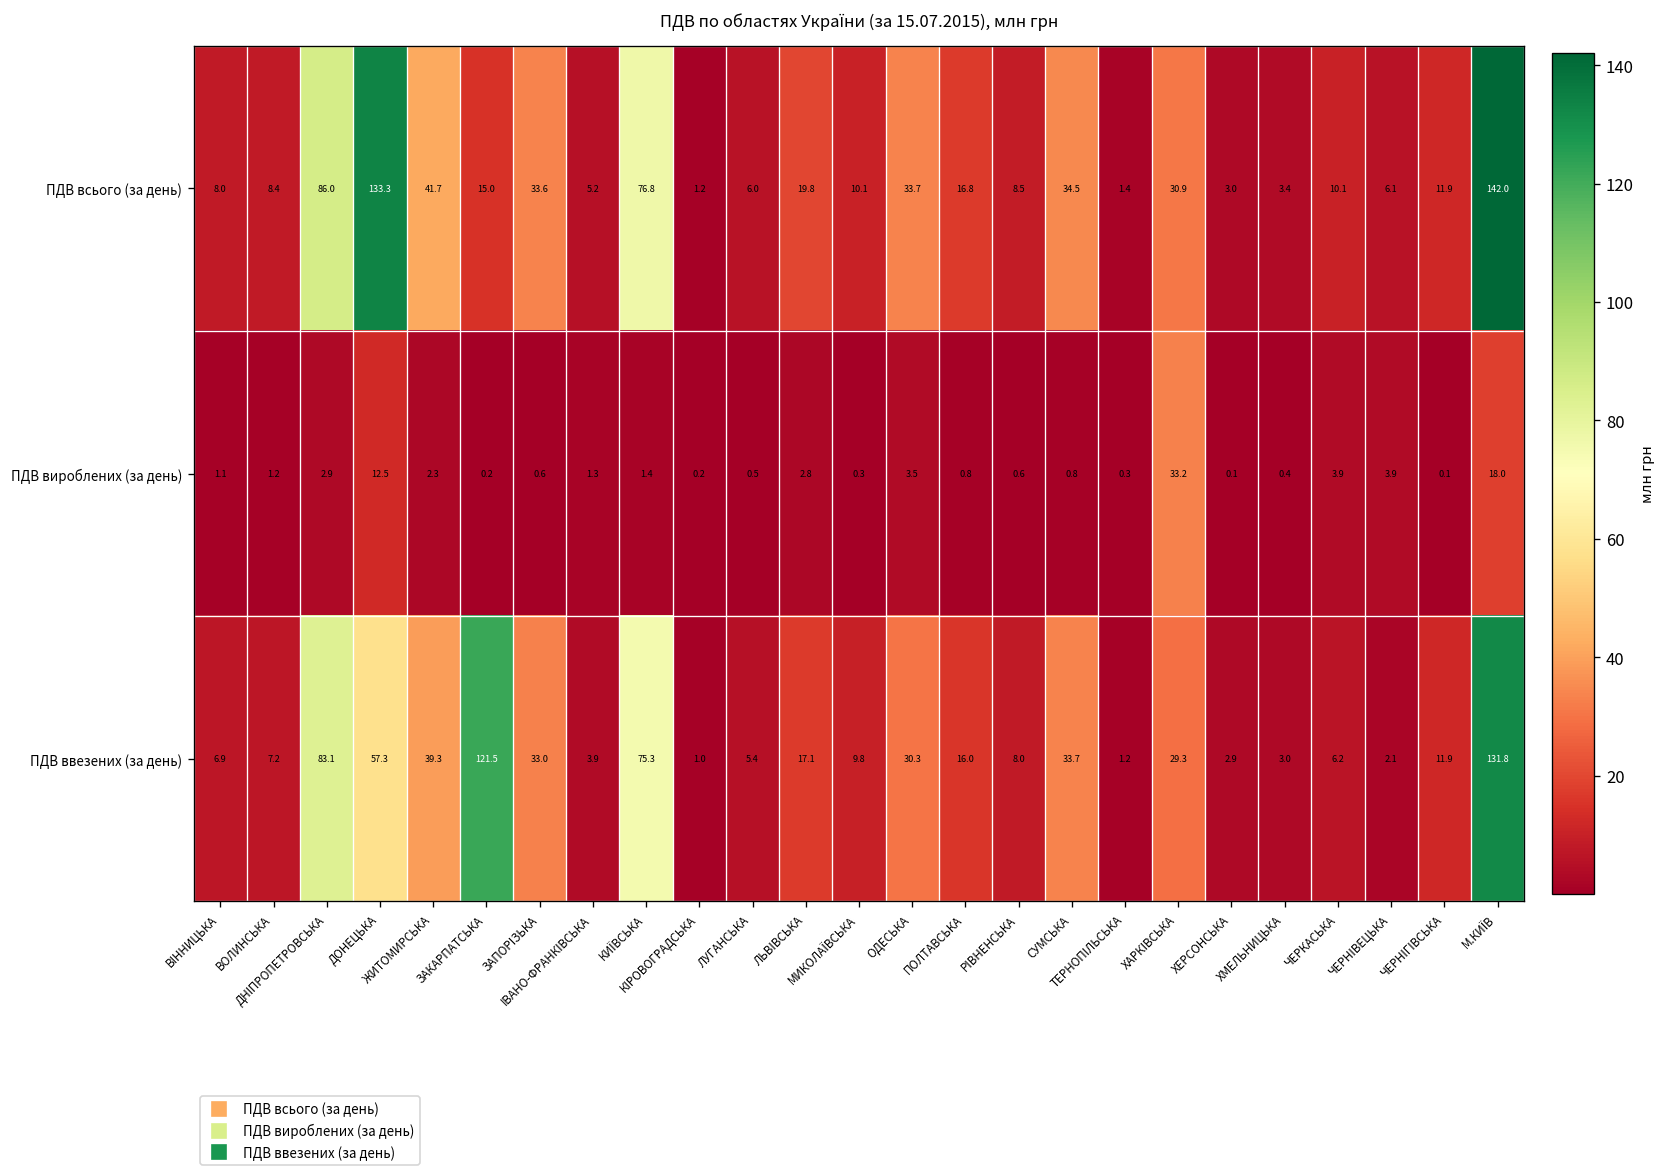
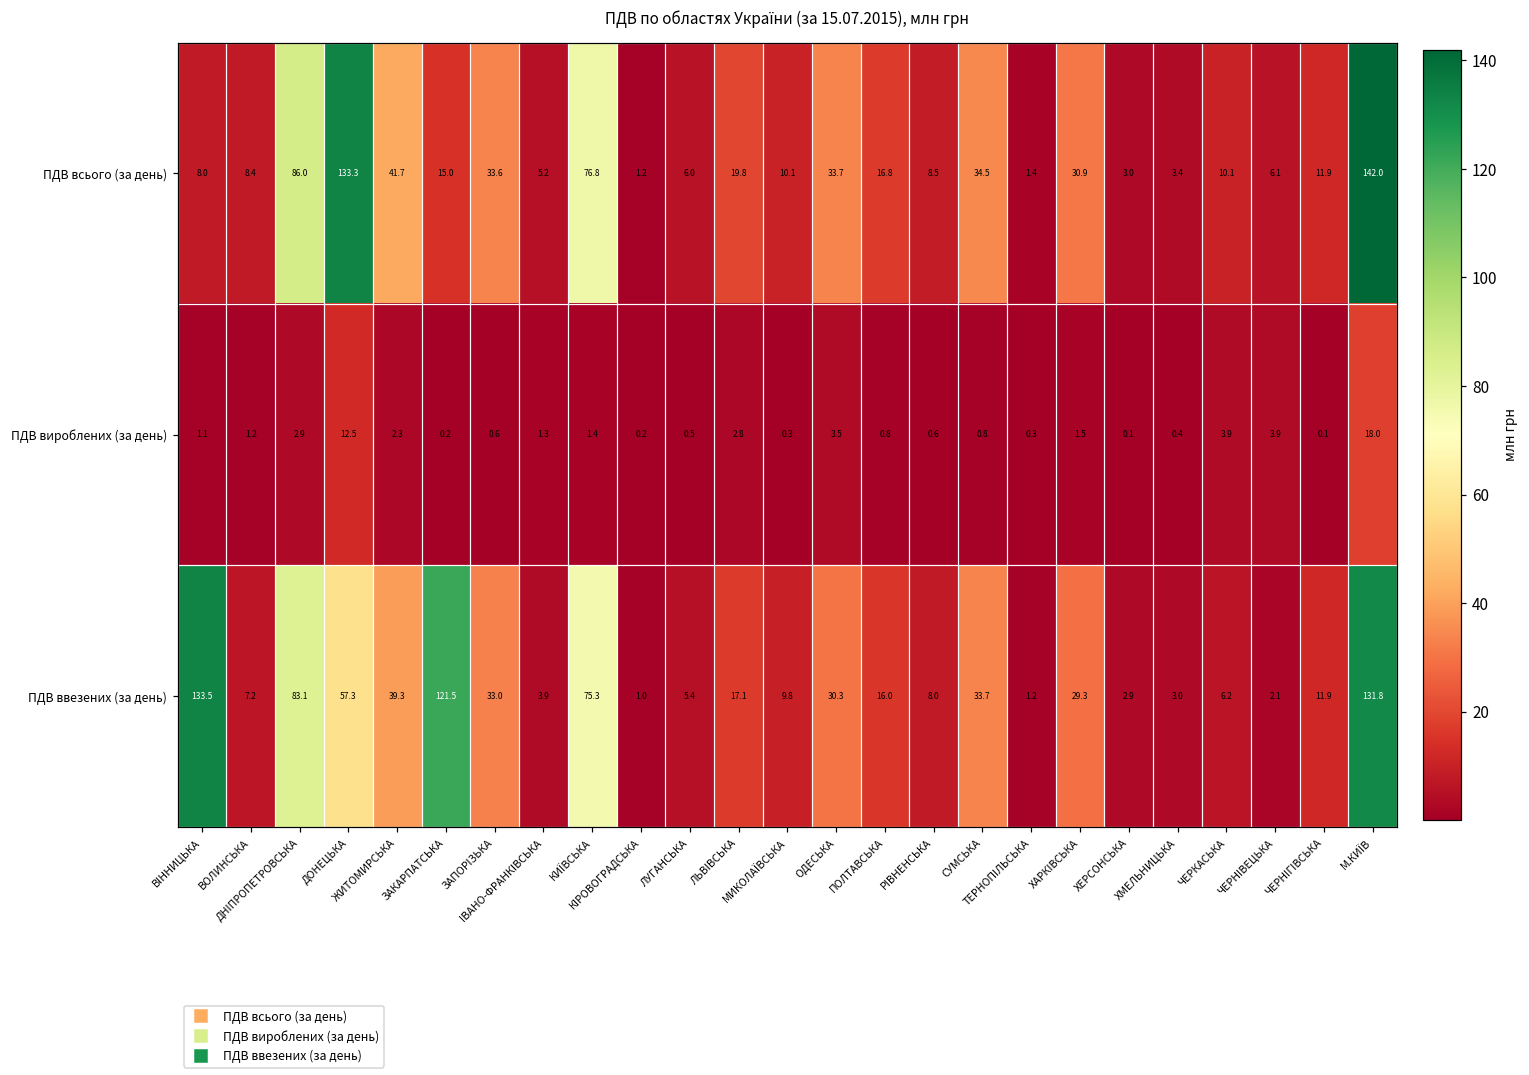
  {
    "ПДВ всього (за день)": {
      "ВІННИЦЬКА": 8.0,
      "ВОЛИНСЬКА": 8.4,
      "ДНІПРОПЕТРОВСЬКА": 86.0,
      "ДОНЕЦЬКА": 133.3,
      "ЖИТОМИРСЬКА": 41.7,
      "ЗАКАРПАТСЬКА": 15.0,
      "ЗАПОРІЗЬКА": 33.6,
      "ІВАНО-ФРАНКІВСЬКА": 5.2,
      "КИЇВСЬКА": 76.8,
      "КІРОВОГРАДСЬКА": 1.2,
      "ЛУГАНСЬКА": 6.0,
      "ЛЬВІВСЬКА": 19.8,
      "МИКОЛАЇВСЬКА": 10.1,
      "ОДЕСЬКА": 33.7,
      "ПОЛТАВСЬКА": 16.8,
      "РІВНЕНСЬКА": 8.5,
      "СУМСЬКА": 34.5,
      "ТЕРНОПІЛЬСЬКА": 1.4,
      "ХАРКІВСЬКА": 30.9,
      "ХЕРСОНСЬКА": 3.0,
      "ХМЕЛЬНИЦЬКА": 3.4,
      "ЧЕРКАСЬКА": 10.1,
      "ЧЕРНІВЕЦЬКА": 6.1,
      "ЧЕРНІГІВСЬКА": 11.9,
      "М.КИЇВ": 142.0
    },
    "ПДВ вироблених (за день)": {
      "ВІННИЦЬКА": 1.1,
      "ВОЛИНСЬКА": 1.2,
      "ДНІПРОПЕТРОВСЬКА": 2.9,
      "ДОНЕЦЬКА": 12.5,
      "ЖИТОМИРСЬКА": 2.3,
      "ЗАКАРПАТСЬКА": 0.2,
      "ЗАПОРІЗЬКА": 0.6,
      "ІВАНО-ФРАНКІВСЬКА": 1.3,
      "КИЇВСЬКА": 1.4,
      "КІРОВОГРАДСЬКА": 0.2,
      "ЛУГАНСЬКА": 0.5,
      "ЛЬВІВСЬКА": 2.8,
      "МИКОЛАЇВСЬКА": 0.3,
      "ОДЕСЬКА": 3.5,
      "ПОЛТАВСЬКА": 0.8,
      "РІВНЕНСЬКА": 0.6,
      "СУМСЬКА": 0.8,
      "ТЕРНОПІЛЬСЬКА": 0.3,
-     "ХАРКІВСЬКА": 33.2,
+     "ХАРКІВСЬКА": 1.5,
      "ХЕРСОНСЬКА": 0.1,
      "ХМЕЛЬНИЦЬКА": 0.4,
      "ЧЕРКАСЬКА": 3.9,
      "ЧЕРНІВЕЦЬКА": 3.9,
      "ЧЕРНІГІВСЬКА": 0.1,
      "М.КИЇВ": 18.0
    },
    "ПДВ ввезених (за день)": {
-     "ВІННИЦЬКА": 6.9,
+     "ВІННИЦЬКА": 133.5,
      "ВОЛИНСЬКА": 7.2,
      "ДНІПРОПЕТРОВСЬКА": 83.1,
      "ДОНЕЦЬКА": 57.3,
      "ЖИТОМИРСЬКА": 39.3,
      "ЗАКАРПАТСЬКА": 121.5,
      "ЗАПОРІЗЬКА": 33.0,
      "ІВАНО-ФРАНКІВСЬКА": 3.9,
      "КИЇВСЬКА": 75.3,
      "КІРОВОГРАДСЬКА": 1.0,
      "ЛУГАНСЬКА": 5.4,
      "ЛЬВІВСЬКА": 17.1,
      "МИКОЛАЇВСЬКА": 9.8,
      "ОДЕСЬКА": 30.3,
      "ПОЛТАВСЬКА": 16.0,
      "РІВНЕНСЬКА": 8.0,
      "СУМСЬКА": 33.7,
      "ТЕРНОПІЛЬСЬКА": 1.2,
      "ХАРКІВСЬКА": 29.3,
      "ХЕРСОНСЬКА": 2.9,
      "ХМЕЛЬНИЦЬКА": 3.0,
      "ЧЕРКАСЬКА": 6.2,
      "ЧЕРНІВЕЦЬКА": 2.1,
      "ЧЕРНІГІВСЬКА": 11.9,
      "М.КИЇВ": 131.8
    }
  }
